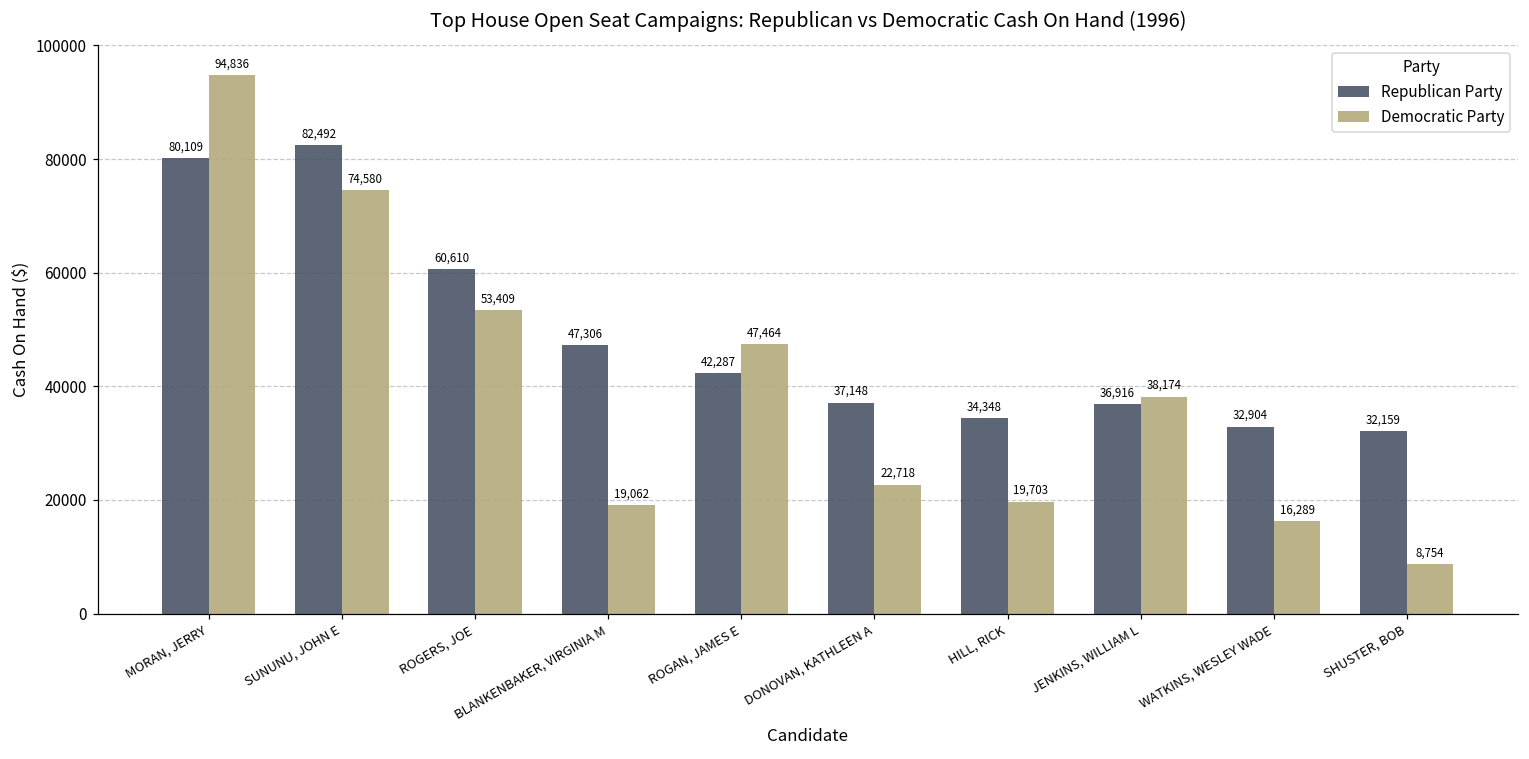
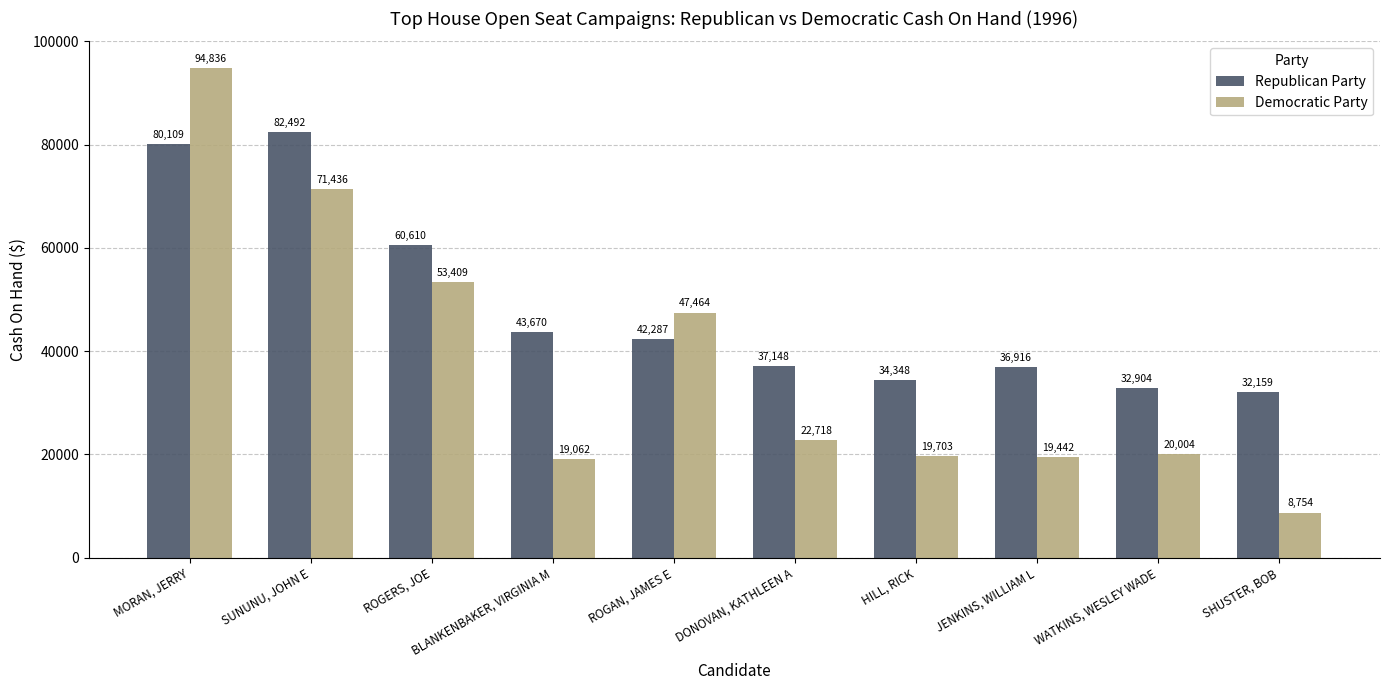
  {
    "Republican Party": {
      "MORAN, JERRY": "80,109",
      "SUNUNU, JOHN E": "82,492",
      "ROGERS, JOE": "60,610",
-     "BLANKENBAKER, VIRGINIA M": "47,306",
+     "BLANKENBAKER, VIRGINIA M": "43,670",
      "ROGAN, JAMES E": "42,287",
      "DONOVAN, KATHLEEN A": "37,148",
      "HILL, RICK": "34,348",
      "JENKINS, WILLIAM L": "36,916",
      "WATKINS, WESLEY WADE": "32,904",
      "SHUSTER, BOB": "32,159"
    },
    "Democratic Party": {
      "MORAN, JERRY": "94,836",
-     "SUNUNU, JOHN E": "74,580",
+     "SUNUNU, JOHN E": "71,436",
      "ROGERS, JOE": "53,409",
      "BLANKENBAKER, VIRGINIA M": "19,062",
      "ROGAN, JAMES E": "47,464",
      "DONOVAN, KATHLEEN A": "22,718",
      "HILL, RICK": "19,703",
-     "JENKINS, WILLIAM L": "38,174",
-     "WATKINS, WESLEY WADE": "16,289",
+     "JENKINS, WILLIAM L": "19,442",
+     "WATKINS, WESLEY WADE": "20,004",
      "SHUSTER, BOB": "8,754"
    }
  }
